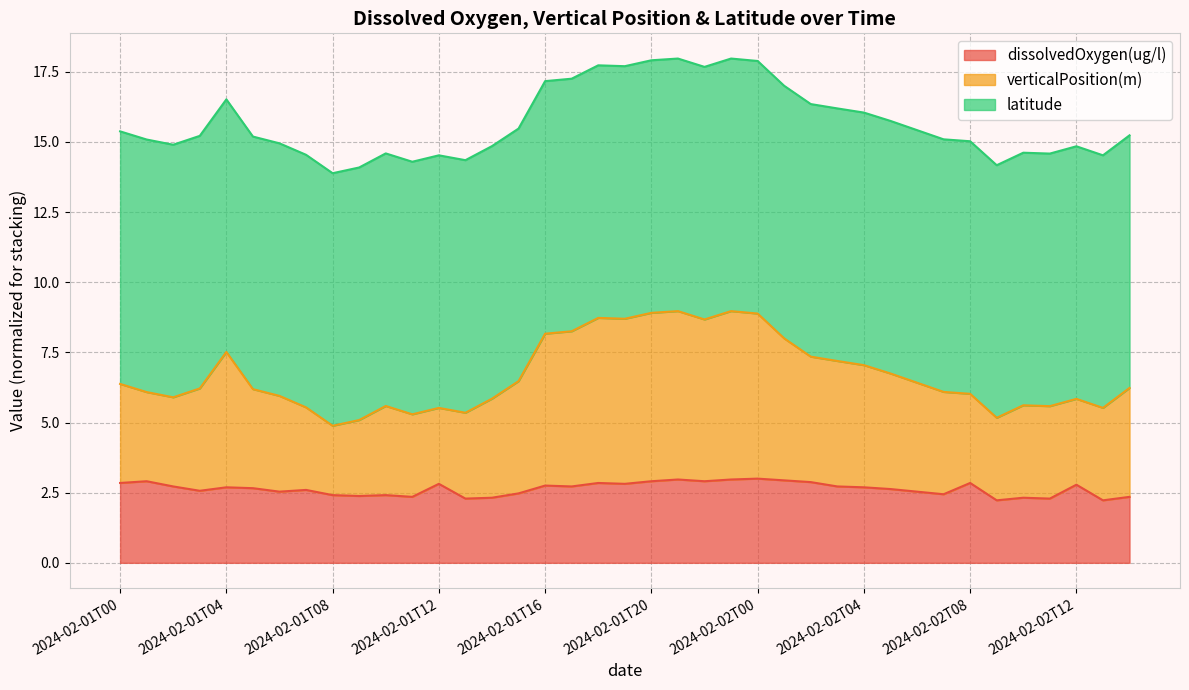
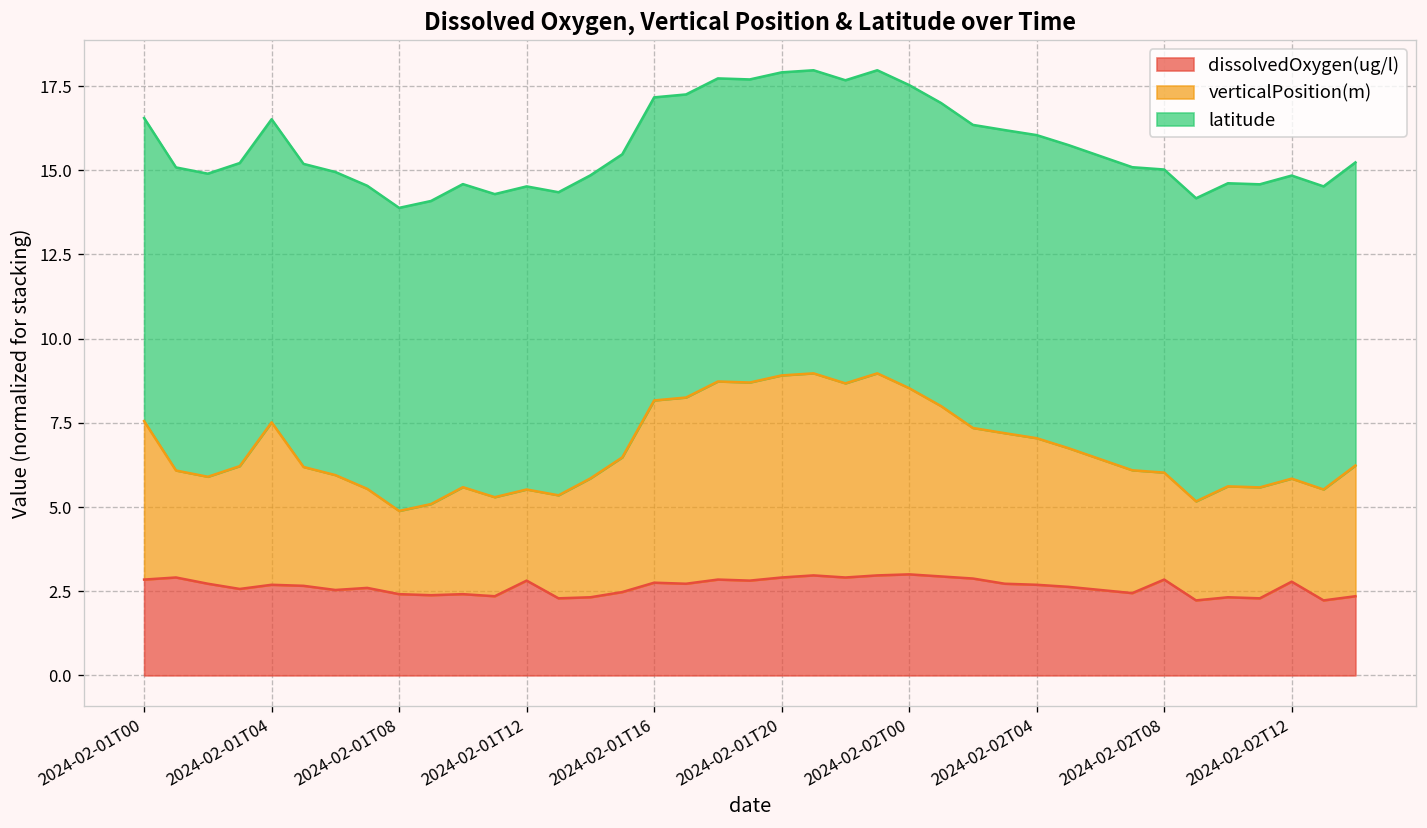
  {
    "dissolvedOxygen(ug/l)": {
      "2024-02-01T00": 2.8,
      "2024-02-01T04": 2.7,
      "2024-02-01T08": 2.4,
      "2024-02-01T12": 2.8,
      "2024-02-01T16": 2.8,
      "2024-02-01T20": 2.9,
      "2024-02-02T00": 3.0,
      "2024-02-02T04": 2.7,
      "2024-02-02T08": 2.8,
      "2024-02-02T12": 2.8
    },
    "verticalPosition(m)": {
-     "2024-02-01T00": 3.5,
+     "2024-02-01T00": 4.7,
      "2024-02-01T04": 4.8,
      "2024-02-01T08": 2.5,
      "2024-02-01T12": 2.7,
      "2024-02-01T16": 5.4,
      "2024-02-01T20": 6.0,
-     "2024-02-02T00": 5.9,
+     "2024-02-02T00": 5.5,
      "2024-02-02T04": 4.4,
      "2024-02-02T08": 3.2,
      "2024-02-02T12": 3.1
    },
    "latitude": {
      "2024-02-01T00": 9.0,
      "2024-02-01T04": 9.0,
      "2024-02-01T08": 9.0,
      "2024-02-01T12": 9.0,
      "2024-02-01T16": 9.0,
      "2024-02-01T20": 9.0,
      "2024-02-02T00": 9.0,
      "2024-02-02T04": 9.0,
      "2024-02-02T08": 9.0,
      "2024-02-02T12": 9.0
    }
  }
